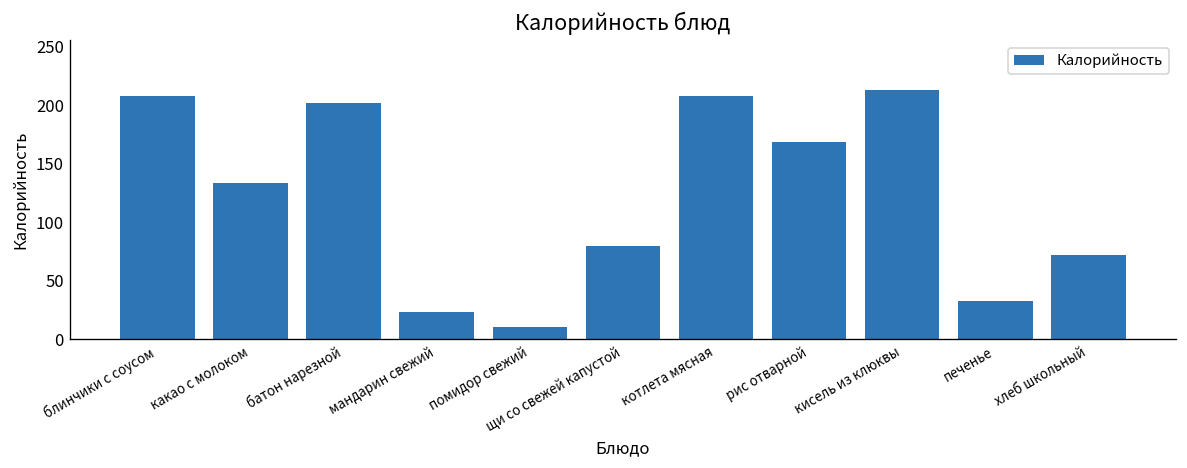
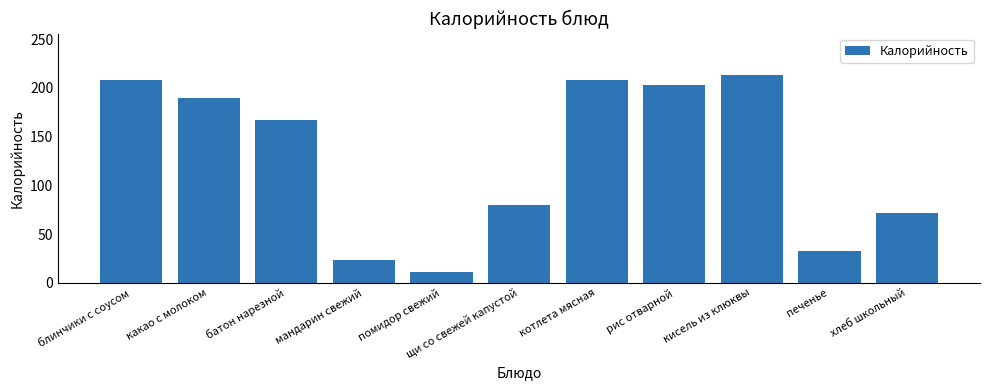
  {
    "блинчики с соусом": 210,
-   "какао с молоком": 130,
-   "батон нарезной": 200,
+   "какао с молоком": 190,
+   "батон нарезной": 170,
    "мандарин свежий": 20,
    "помидор свежий": 10,
    "щи со свежей капустой": 80,
    "котлета мясная": 210,
-   "рис отварной": 170,
+   "рис отварной": 200,
    "кисель из клюквы": 210,
    "печенье": 30,
    "хлеб школьный": 70
  }
